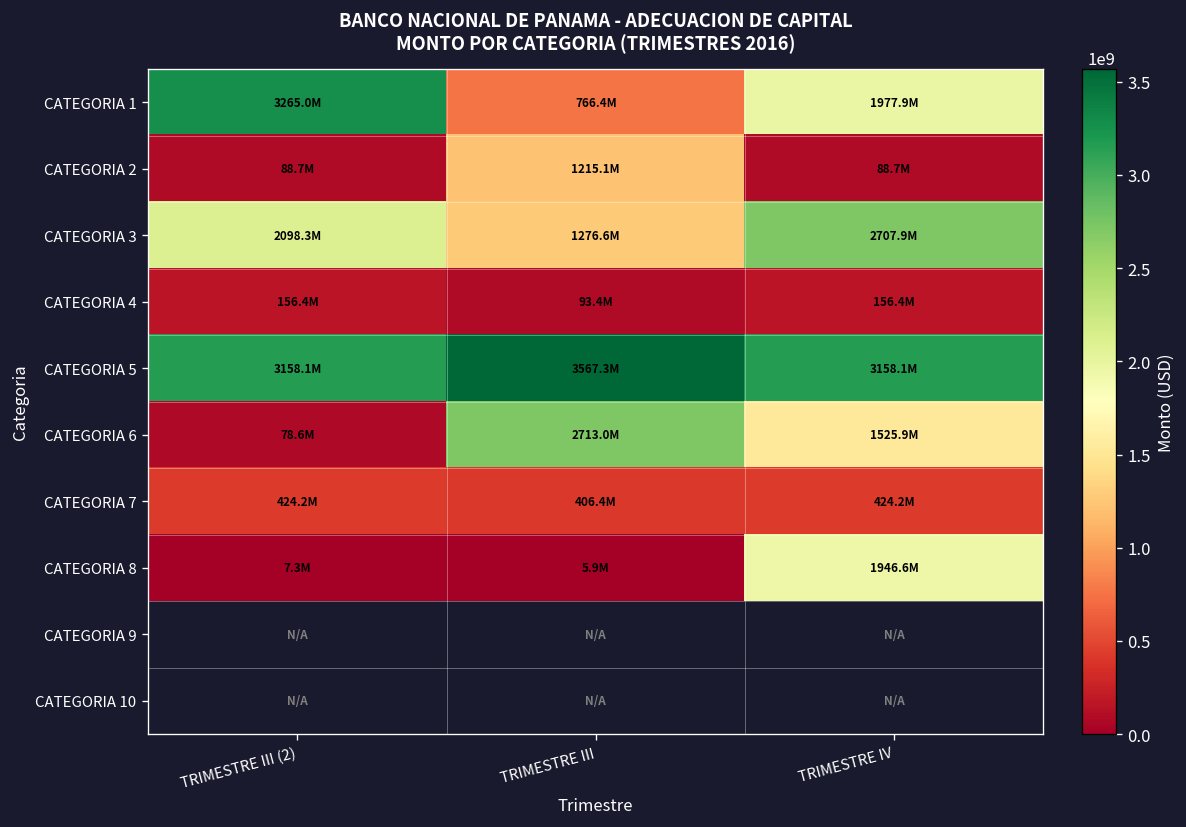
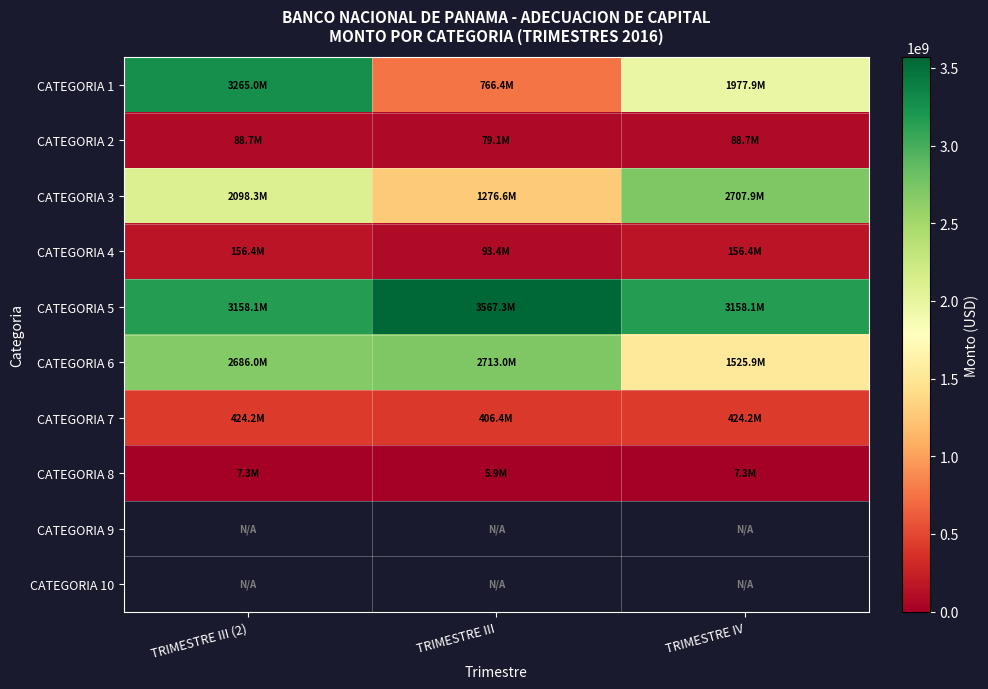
  {
    "CATEGORIA 1": {
      "TRIMESTRE III (2)": "3265.0M",
      "TRIMESTRE III": "766.4M",
      "TRIMESTRE IV": "1977.9M"
    },
    "CATEGORIA 2": {
      "TRIMESTRE III (2)": "88.7M",
-     "TRIMESTRE III": "1215.1M",
+     "TRIMESTRE III": "79.1M",
      "TRIMESTRE IV": "88.7M"
    },
    "CATEGORIA 3": {
      "TRIMESTRE III (2)": "2098.3M",
      "TRIMESTRE III": "1276.6M",
      "TRIMESTRE IV": "2707.9M"
    },
    "CATEGORIA 4": {
      "TRIMESTRE III (2)": "156.4M",
      "TRIMESTRE III": "93.4M",
      "TRIMESTRE IV": "156.4M"
    },
    "CATEGORIA 5": {
      "TRIMESTRE III (2)": "3158.1M",
      "TRIMESTRE III": "3567.3M",
      "TRIMESTRE IV": "3158.1M"
    },
    "CATEGORIA 6": {
-     "TRIMESTRE III (2)": "78.6M",
+     "TRIMESTRE III (2)": "2686.0M",
      "TRIMESTRE III": "2713.0M",
      "TRIMESTRE IV": "1525.9M"
    },
    "CATEGORIA 7": {
      "TRIMESTRE III (2)": "424.2M",
      "TRIMESTRE III": "406.4M",
      "TRIMESTRE IV": "424.2M"
    },
    "CATEGORIA 8": {
      "TRIMESTRE III (2)": "7.3M",
      "TRIMESTRE III": "5.9M",
-     "TRIMESTRE IV": "1946.6M"
+     "TRIMESTRE IV": "7.3M"
    }
  }
